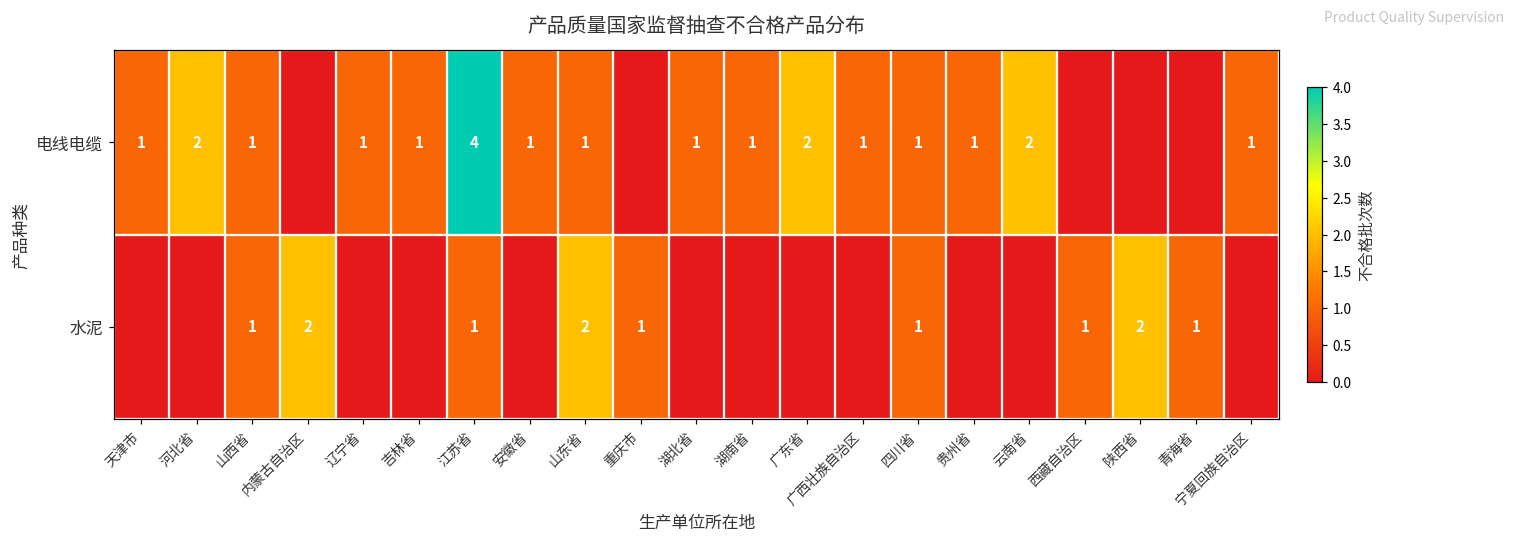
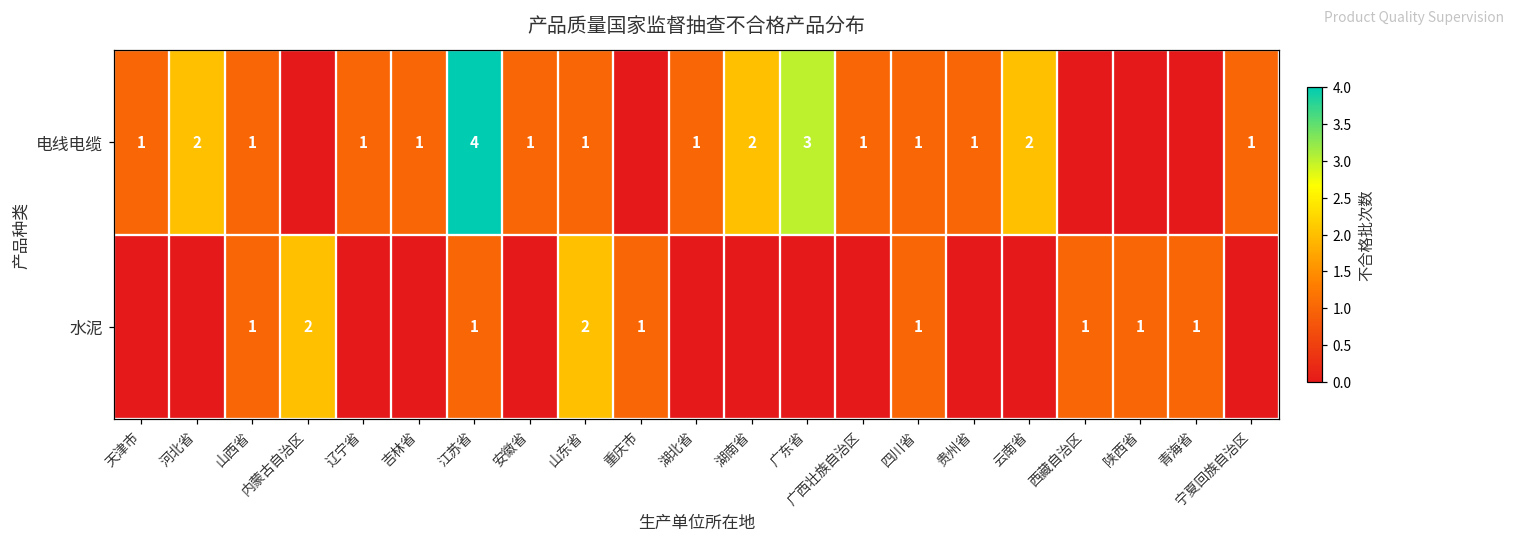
  {
    "电线电缆": {
      "天津市": 1,
      "河北省": 2,
      "山西省": 1,
      "辽宁省": 1,
      "吉林省": 1,
      "江苏省": 4,
      "安徽省": 1,
      "山东省": 1,
      "湖北省": 1,
-     "湖南省": 1,
-     "广东省": 2,
+     "湖南省": 2,
+     "广东省": 3,
      "广西壮族自治区": 1,
      "四川省": 1,
      "贵州省": 1,
      "云南省": 2,
      "宁夏回族自治区": 1
    },
    "水泥": {
      "山西省": 1,
      "内蒙古自治区": 2,
      "江苏省": 1,
      "山东省": 2,
      "重庆市": 1,
      "四川省": 1,
      "西藏自治区": 1,
-     "陕西省": 2,
+     "陕西省": 1,
      "青海省": 1
    }
  }
